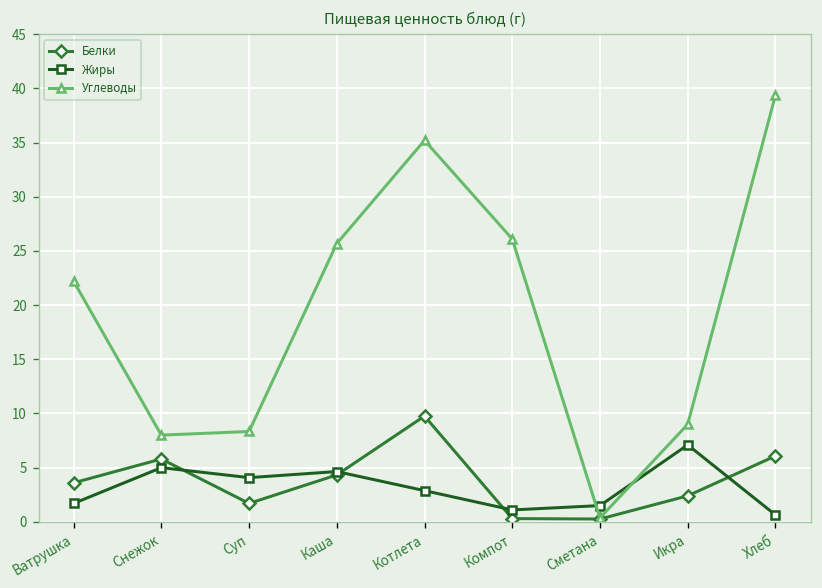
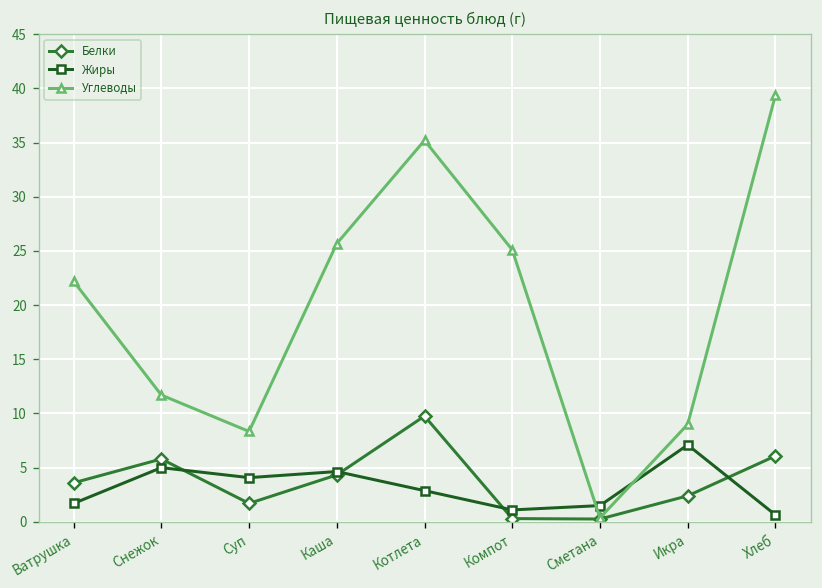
  {
    "Углеводы": {
      "Ватрушка": 22,
-     "Снежок": 8,
+     "Снежок": 12,
      "Суп": 8,
      "Каша": 26,
      "Котлета": 35,
-     "Компот": 26,
+     "Компот": 25,
      "Икра": 9,
      "Хлеб": 39
    }
  }
